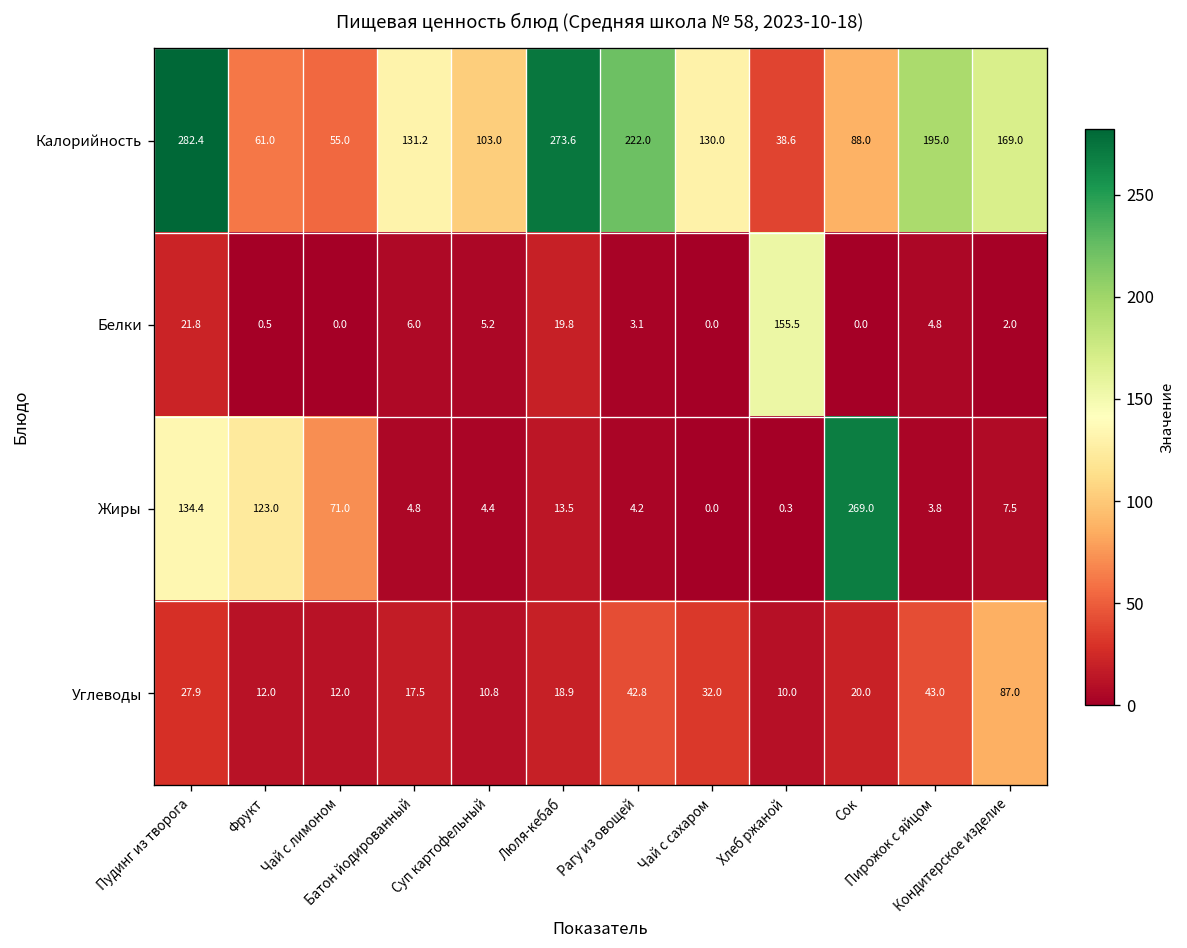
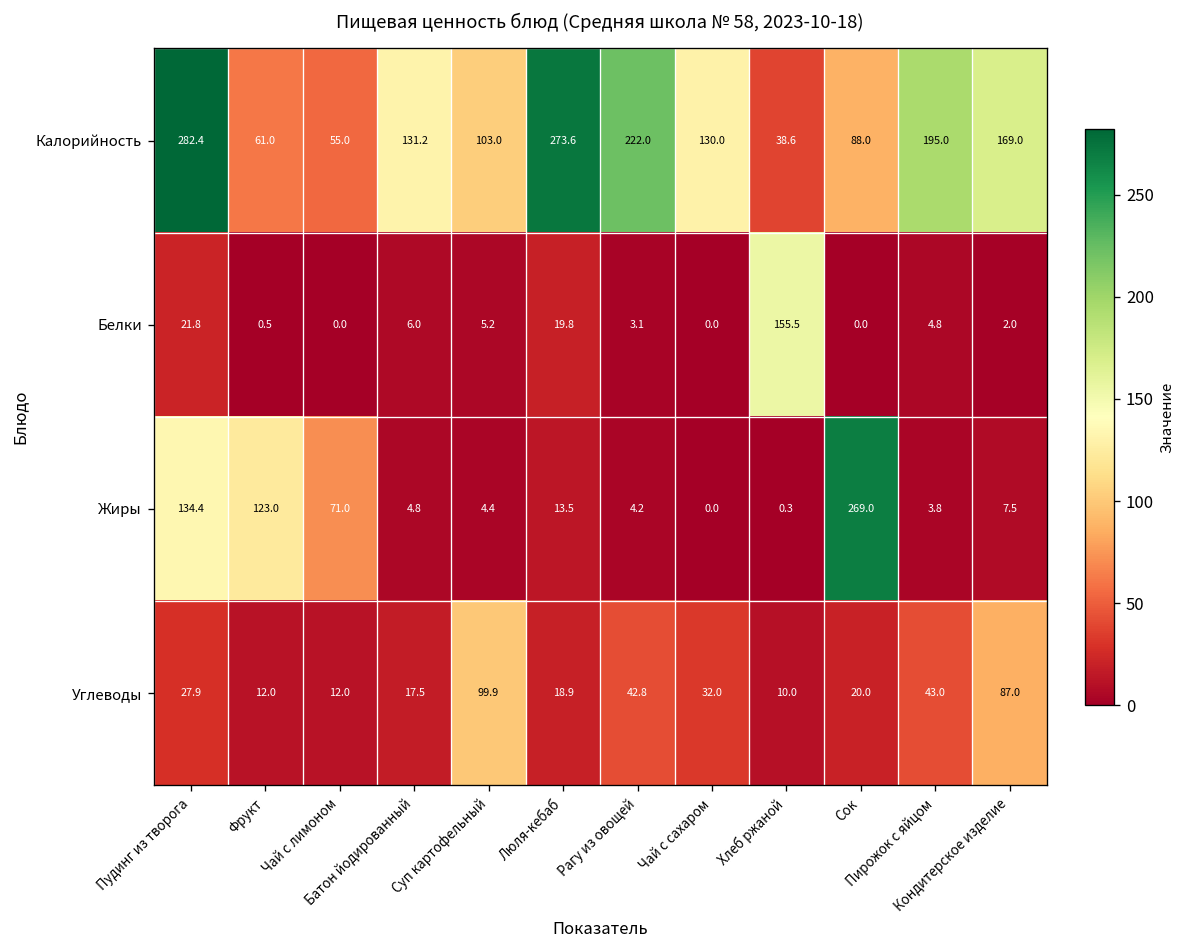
  {
    "Калорийность": {
      "Пудинг из творога": 282.4,
      "Фрукт": 61.0,
      "Чай с лимоном": 55.0,
      "Батон йодированный": 131.2,
      "Суп картофельный": 103.0,
      "Люля-кебаб": 273.6,
      "Рагу из овощей": 222.0,
      "Чай с сахаром": 130.0,
      "Хлеб ржаной": 38.6,
      "Сок": 88.0,
      "Пирожок с яйцом": 195.0,
      "Кондитерское изделие": 169.0
    },
    "Белки": {
      "Пудинг из творога": 21.8,
      "Фрукт": 0.5,
      "Чай с лимоном": 0.0,
      "Батон йодированный": 6.0,
      "Суп картофельный": 5.2,
      "Люля-кебаб": 19.8,
      "Рагу из овощей": 3.1,
      "Чай с сахаром": 0.0,
      "Хлеб ржаной": 155.5,
      "Сок": 0.0,
      "Пирожок с яйцом": 4.8,
      "Кондитерское изделие": 2.0
    },
    "Жиры": {
      "Пудинг из творога": 134.4,
      "Фрукт": 123.0,
      "Чай с лимоном": 71.0,
      "Батон йодированный": 4.8,
      "Суп картофельный": 4.4,
      "Люля-кебаб": 13.5,
      "Рагу из овощей": 4.2,
      "Чай с сахаром": 0.0,
      "Хлеб ржаной": 0.3,
      "Сок": 269.0,
      "Пирожок с яйцом": 3.8,
      "Кондитерское изделие": 7.5
    },
    "Углеводы": {
      "Пудинг из творога": 27.9,
      "Фрукт": 12.0,
      "Чай с лимоном": 12.0,
      "Батон йодированный": 17.5,
-     "Суп картофельный": 10.8,
+     "Суп картофельный": 99.9,
      "Люля-кебаб": 18.9,
      "Рагу из овощей": 42.8,
      "Чай с сахаром": 32.0,
      "Хлеб ржаной": 10.0,
      "Сок": 20.0,
      "Пирожок с яйцом": 43.0,
      "Кондитерское изделие": 87.0
    }
  }
